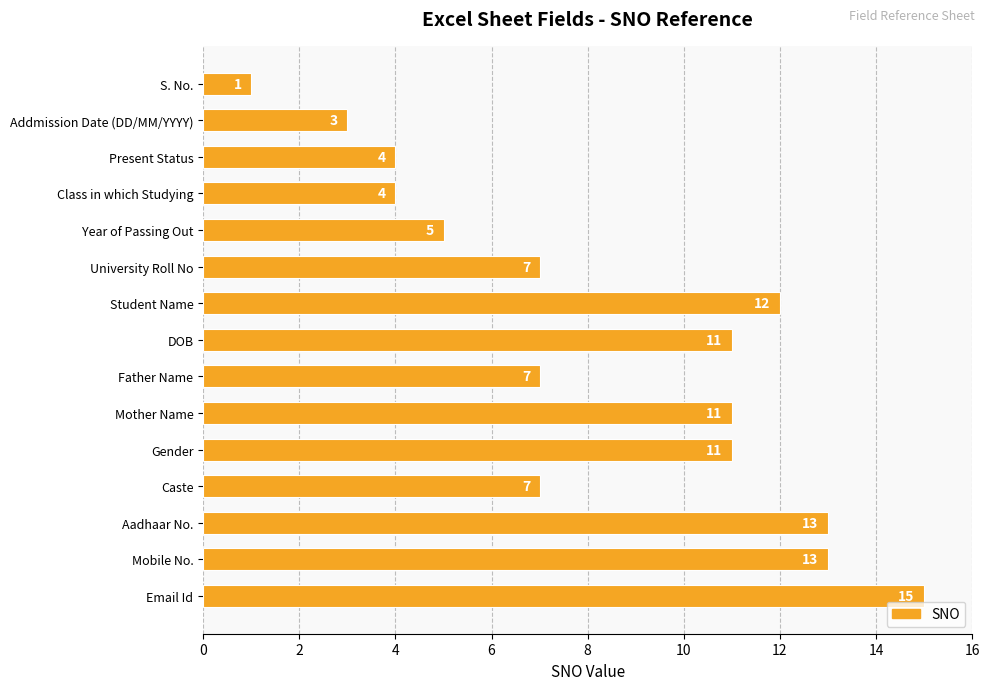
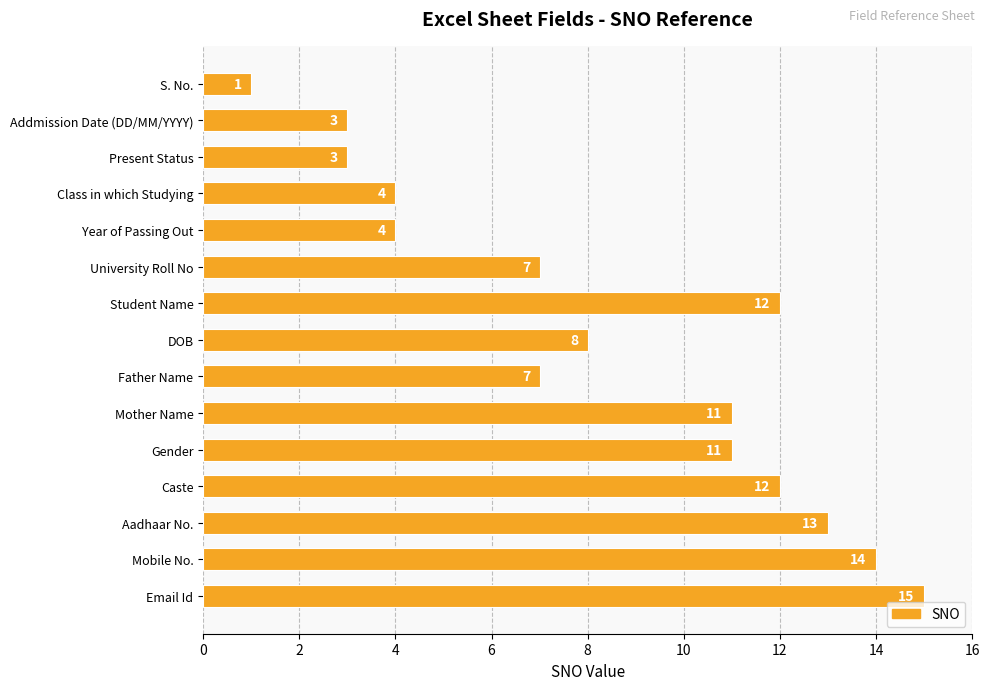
  {
    "S. No.": 1,
    "Addmission Date (DD/MM/YYYY)": 3,
-   "Present Status": 4,
+   "Present Status": 3,
    "Class in which Studying": 4,
-   "Year of Passing Out": 5,
+   "Year of Passing Out": 4,
    "University Roll No": 7,
    "Student Name": 12,
-   "DOB": 11,
+   "DOB": 8,
    "Father Name": 7,
    "Mother Name": 11,
    "Gender": 11,
-   "Caste": 7,
+   "Caste": 12,
    "Aadhaar No.": 13,
-   "Mobile No.": 13
+   "Mobile No.": 14
  }
